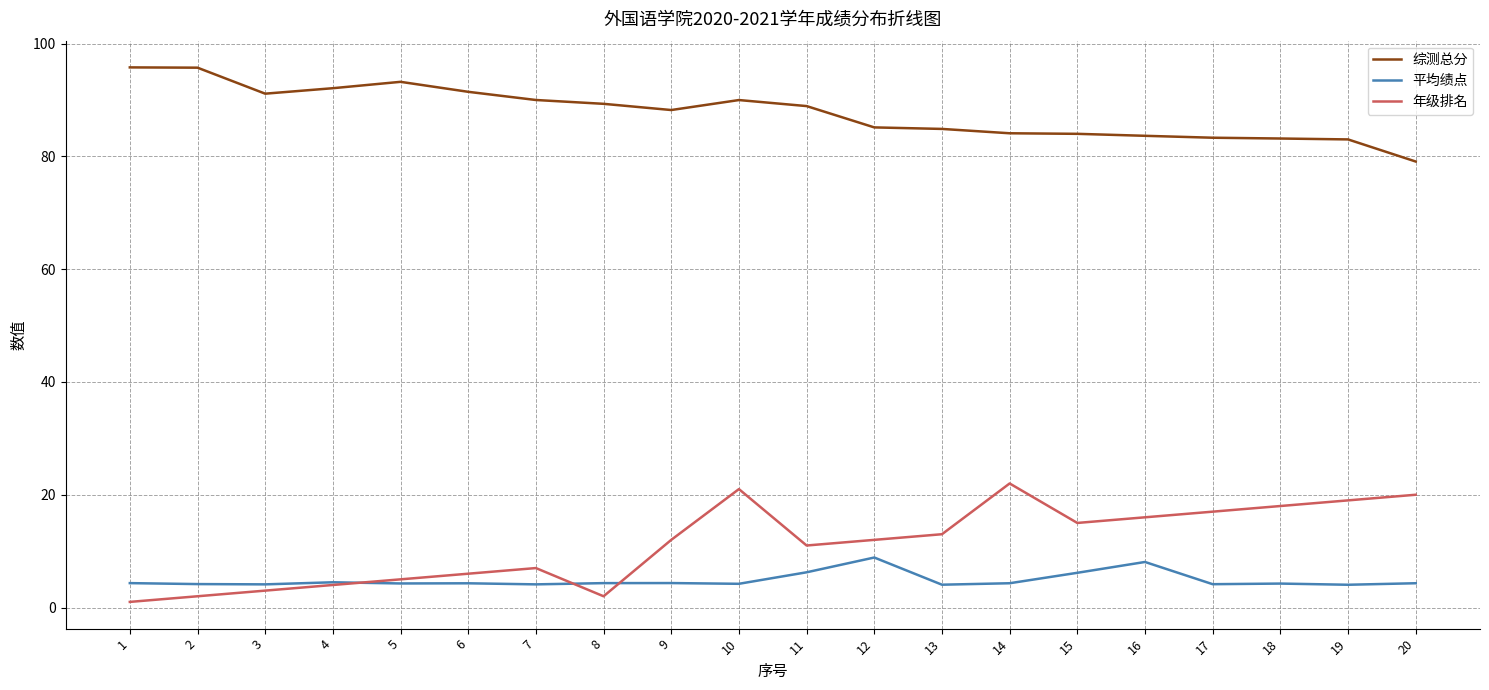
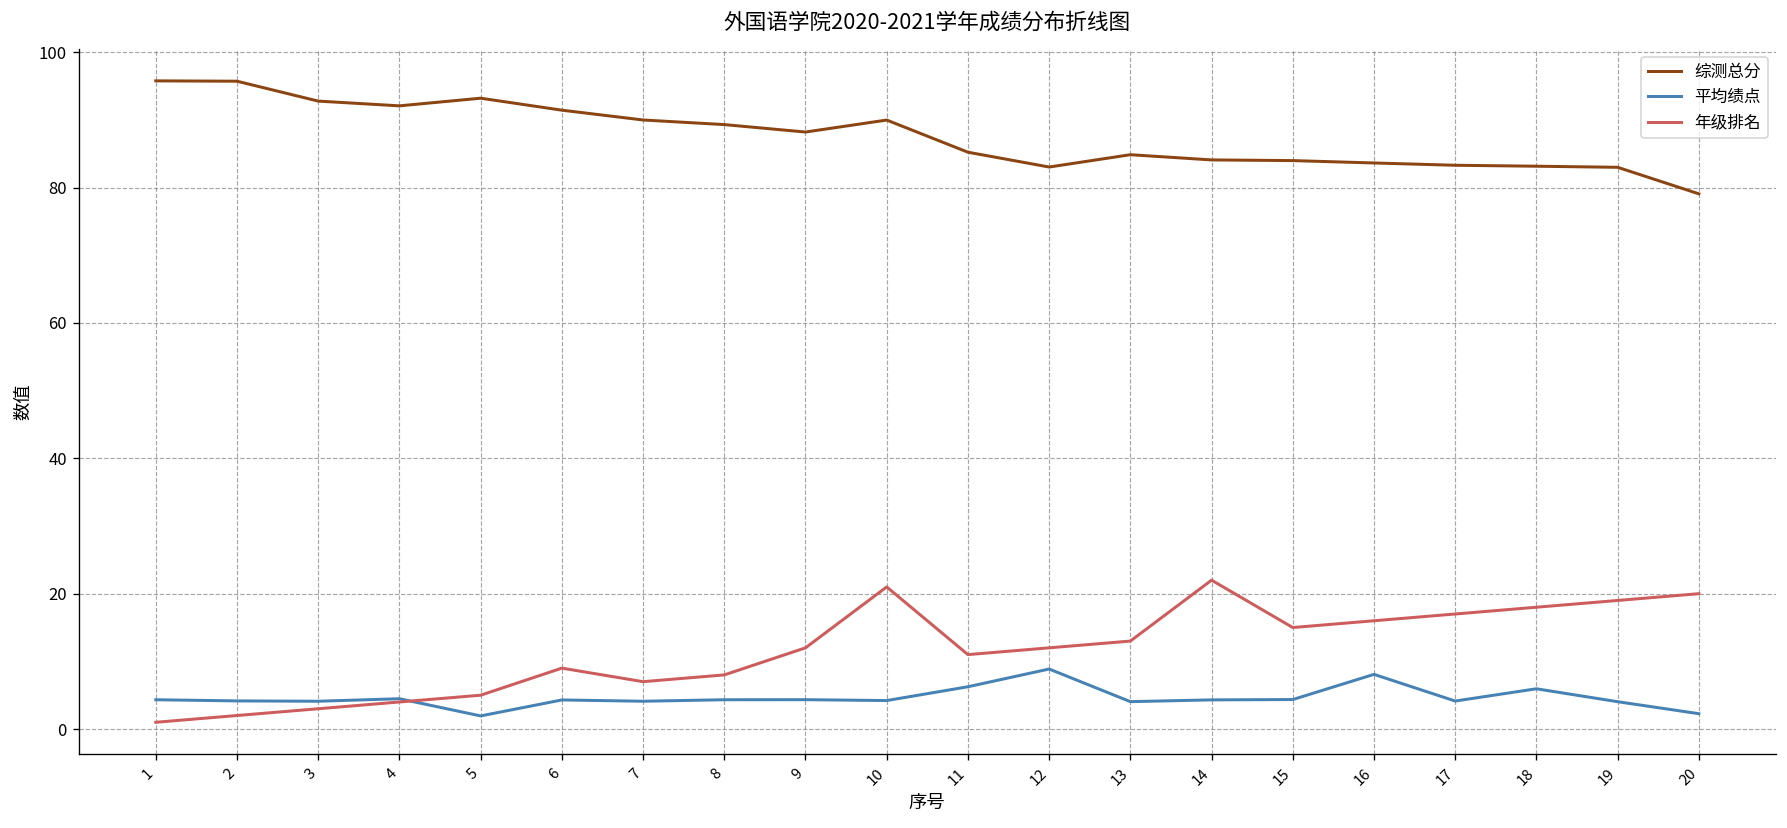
  {
    "综测总分": {
      "1": 96,
      "2": 96,
-     "3": 91,
+     "3": 93,
      "4": 92,
      "5": 93,
      "6": 91,
      "7": 90,
      "8": 89,
      "9": 88,
      "10": 90,
-     "11": 89,
-     "12": 85,
+     "11": 85,
+     "12": 83,
      "13": 85,
      "14": 84,
      "15": 84,
      "16": 84,
      "17": 83,
      "18": 83,
      "19": 83,
      "20": 79
    },
    "平均绩点": {
      "1": 4,
      "2": 4,
      "3": 4,
      "4": 4,
-     "5": 4,
+     "5": 2,
      "6": 4,
      "7": 4,
      "8": 4,
      "9": 4,
      "10": 4,
      "11": 6,
      "12": 9,
      "13": 4,
      "14": 4,
-     "15": 6,
+     "15": 4,
      "16": 8,
      "17": 4,
-     "18": 4,
+     "18": 6,
      "19": 4,
-     "20": 4
+     "20": 2
    },
    "年级排名": {
      "1": 1,
      "2": 2,
      "3": 3,
      "4": 4,
      "5": 5,
-     "6": 6,
+     "6": 9,
      "7": 7,
-     "8": 2,
+     "8": 8,
      "9": 12,
      "10": 21,
      "11": 11,
      "12": 12,
      "13": 13,
      "14": 22,
      "15": 15,
      "16": 16,
      "17": 17,
      "18": 18,
      "19": 19,
      "20": 20
    }
  }
